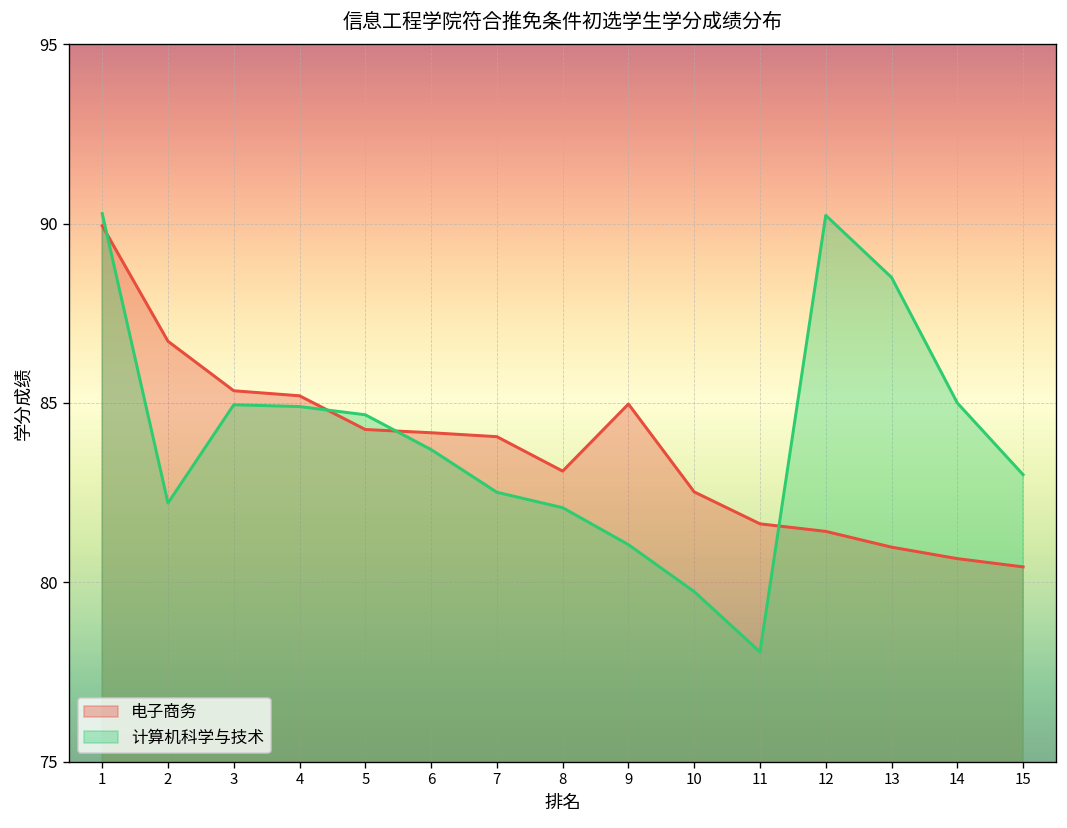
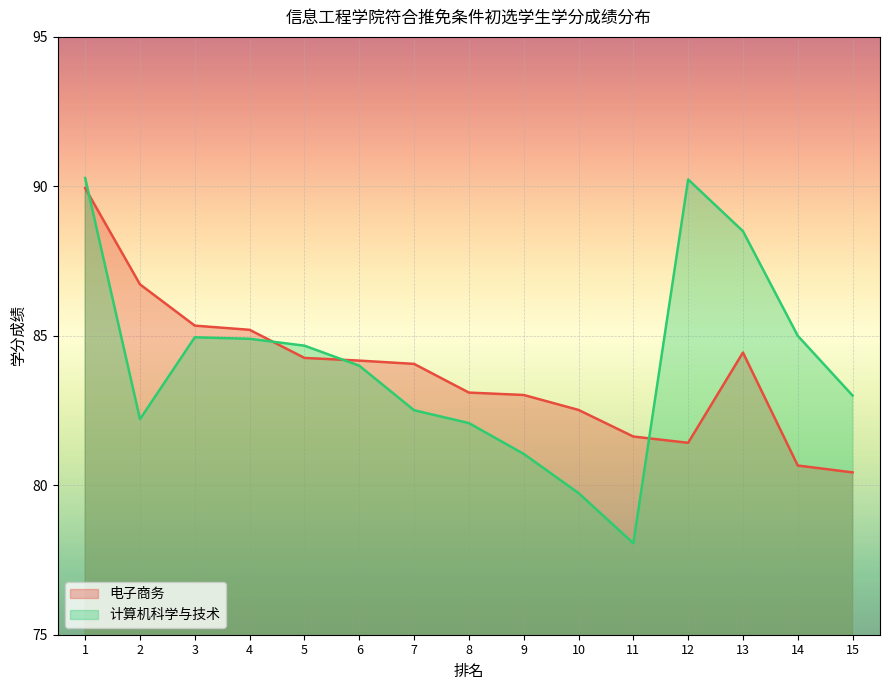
  {
    "电子商务": {
      "1": 89.9,
      "2": 86.7,
      "3": 85.3,
      "4": 85.2,
      "5": 84.3,
      "6": 84.2,
      "7": 84.1,
      "8": 83.1,
-     "9": 85.0,
+     "9": 83.0,
      "10": 82.5,
      "11": 81.6,
      "12": 81.4,
-     "13": 81.0,
+     "13": 84.4,
      "14": 80.7,
      "15": 80.4
    },
    "计算机科学与技术": {
      "1": 90.3,
      "2": 82.2,
      "3": 85.0,
      "4": 84.9,
      "5": 84.7,
-     "6": 83.7,
+     "6": 84.0,
      "7": 82.5,
      "8": 82.1,
      "9": 81.1,
      "10": 79.7,
      "11": 78.1,
      "12": 90.2,
      "13": 88.5,
      "14": 85.0,
      "15": 83.0
    }
  }
